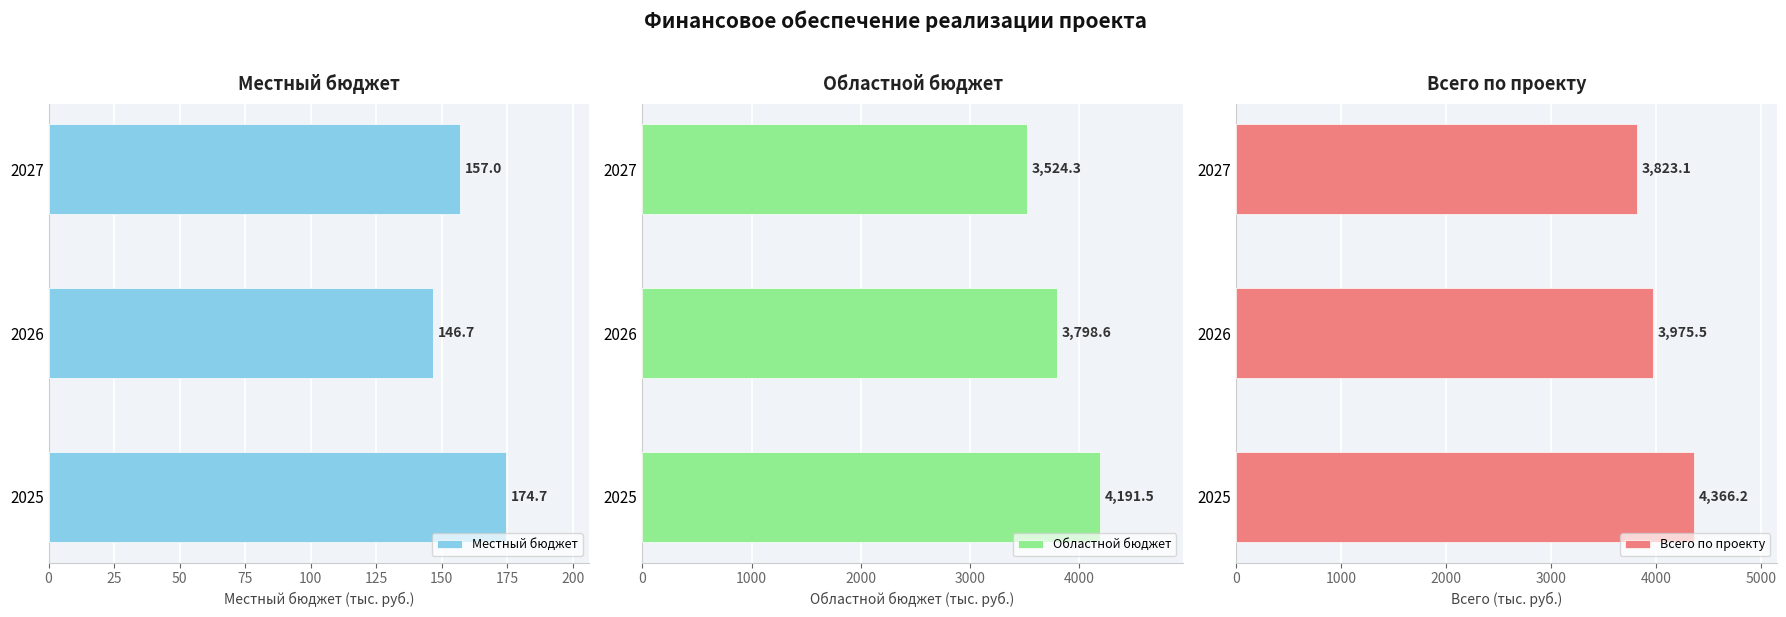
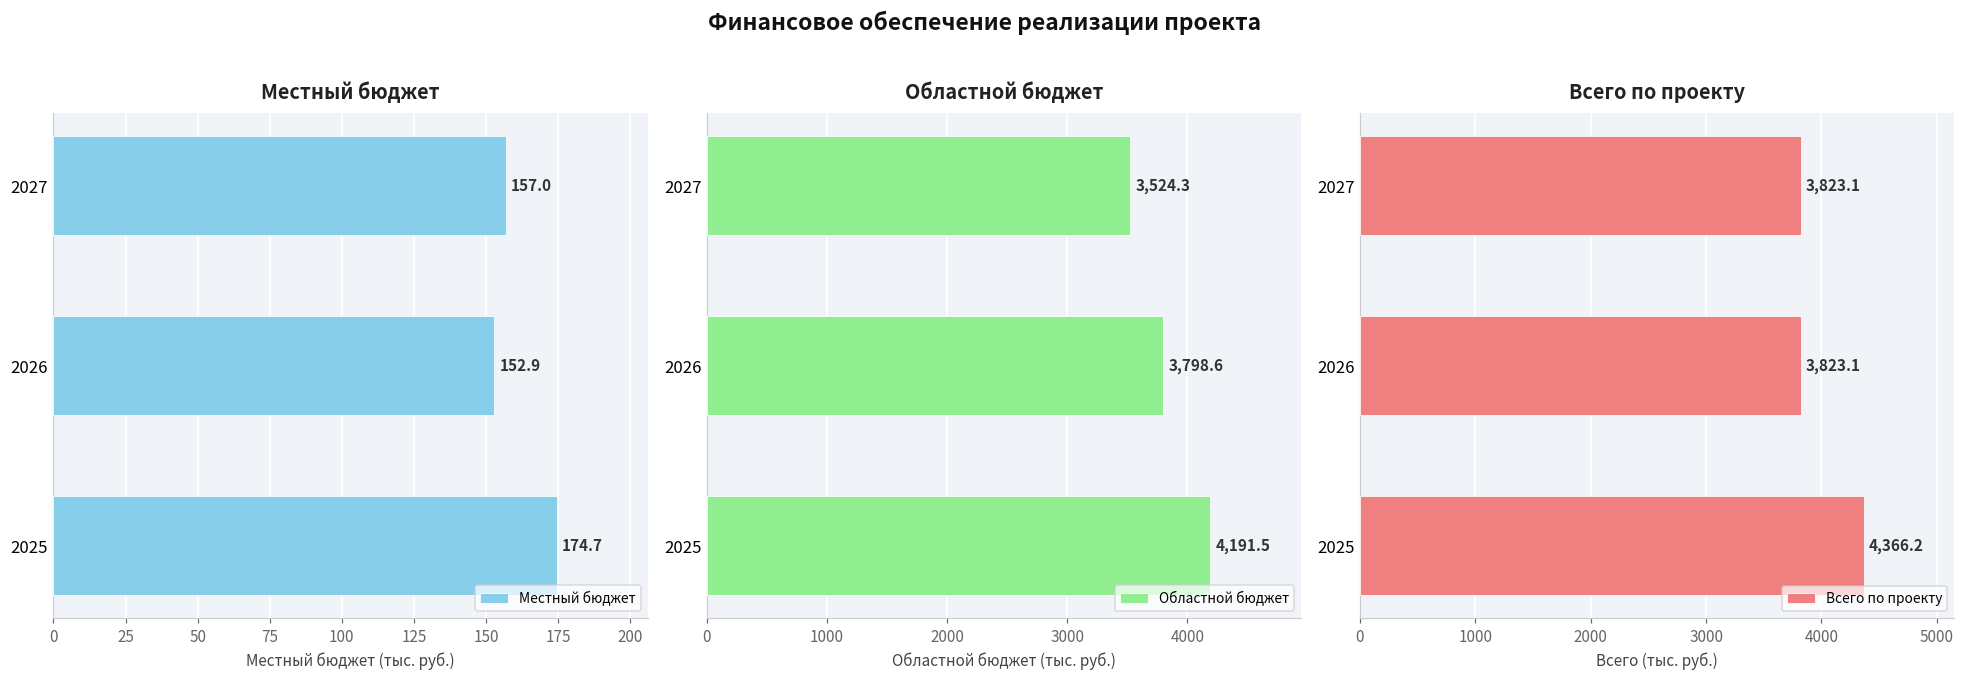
  {
    "Местный бюджет": {
      "2027": "157.0",
-     "2026": "146.7",
+     "2026": "152.9",
      "2025": "174.7"
    },
    "Областной бюджет": {
      "2027": "3,524.3",
      "2026": "3,798.6",
      "2025": "4,191.5"
    },
    "Всего по проекту": {
      "2027": "3,823.1",
-     "2026": "3,975.5",
+     "2026": "3,823.1",
      "2025": "4,366.2"
    }
  }
